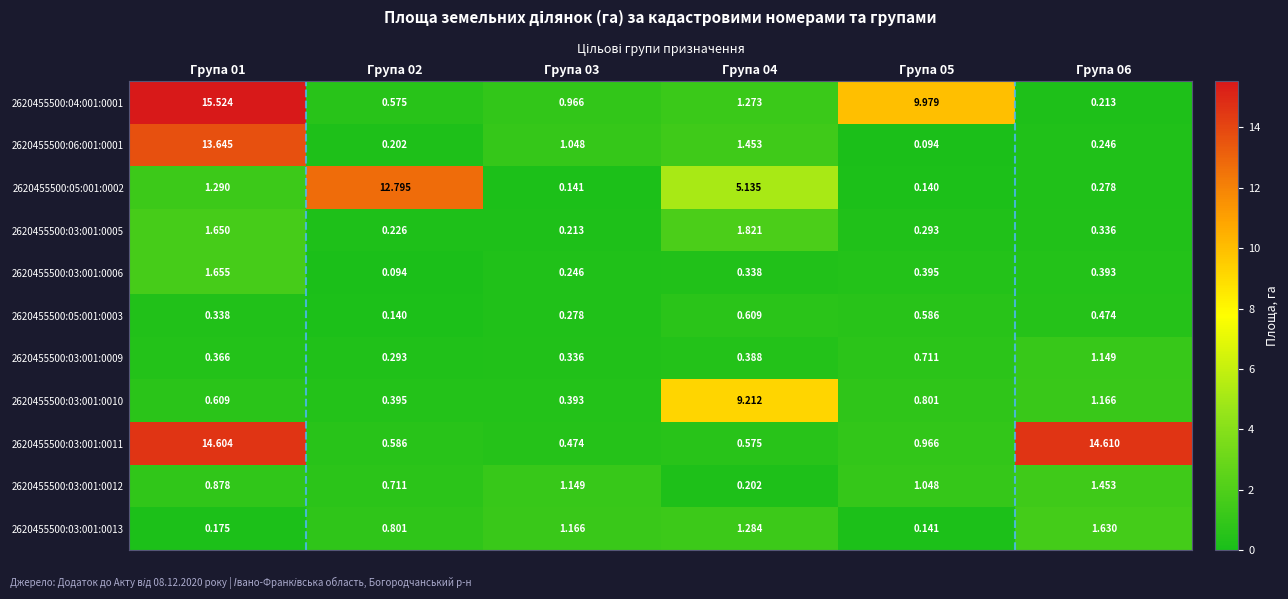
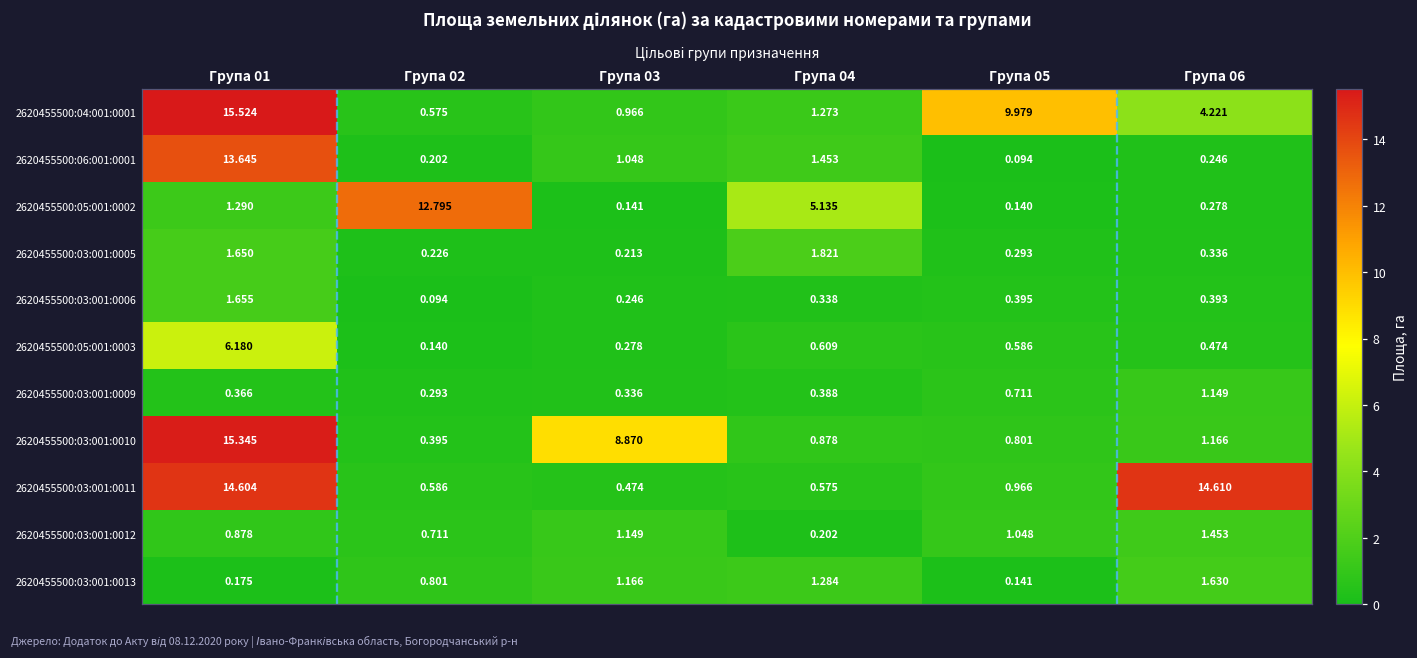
  {
    "2620455500:04:001:0001": {
      "Група 01": 15.524,
      "Група 02": 0.575,
      "Група 03": 0.966,
      "Група 04": 1.273,
      "Група 05": 9.979,
-     "Група 06": 0.213
+     "Група 06": 4.221
    },
    "2620455500:06:001:0001": {
      "Група 01": 13.645,
      "Група 02": 0.202,
      "Група 03": 1.048,
      "Група 04": 1.453,
      "Група 05": 0.094,
      "Група 06": 0.246
    },
    "2620455500:05:001:0002": {
      "Група 01": 1.290,
      "Група 02": 12.795,
      "Група 03": 0.141,
      "Група 04": 5.135,
      "Група 05": 0.140,
      "Група 06": 0.278
    },
    "2620455500:03:001:0005": {
      "Група 01": 1.650,
      "Група 02": 0.226,
      "Група 03": 0.213,
      "Група 04": 1.821,
      "Група 05": 0.293,
      "Група 06": 0.336
    },
    "2620455500:03:001:0006": {
      "Група 01": 1.655,
      "Група 02": 0.094,
      "Група 03": 0.246,
      "Група 04": 0.338,
      "Група 05": 0.395,
      "Група 06": 0.393
    },
    "2620455500:05:001:0003": {
-     "Група 01": 0.338,
+     "Група 01": 6.180,
      "Група 02": 0.140,
      "Група 03": 0.278,
      "Група 04": 0.609,
      "Група 05": 0.586,
      "Група 06": 0.474
    },
    "2620455500:03:001:0009": {
      "Група 01": 0.366,
      "Група 02": 0.293,
      "Група 03": 0.336,
      "Група 04": 0.388,
      "Група 05": 0.711,
      "Група 06": 1.149
    },
    "2620455500:03:001:0010": {
-     "Група 01": 0.609,
+     "Група 01": 15.345,
      "Група 02": 0.395,
-     "Група 03": 0.393,
-     "Група 04": 9.212,
+     "Група 03": 8.870,
+     "Група 04": 0.878,
      "Група 05": 0.801,
      "Група 06": 1.166
    },
    "2620455500:03:001:0011": {
      "Група 01": 14.604,
      "Група 02": 0.586,
      "Група 03": 0.474,
      "Група 04": 0.575,
      "Група 05": 0.966,
      "Група 06": 14.610
    },
    "2620455500:03:001:0012": {
      "Група 01": 0.878,
      "Група 02": 0.711,
      "Група 03": 1.149,
      "Група 04": 0.202,
      "Група 05": 1.048,
      "Група 06": 1.453
    },
    "2620455500:03:001:0013": {
      "Група 01": 0.175,
      "Група 02": 0.801,
      "Група 03": 1.166,
      "Група 04": 1.284,
      "Група 05": 0.141,
      "Група 06": 1.630
    }
  }
